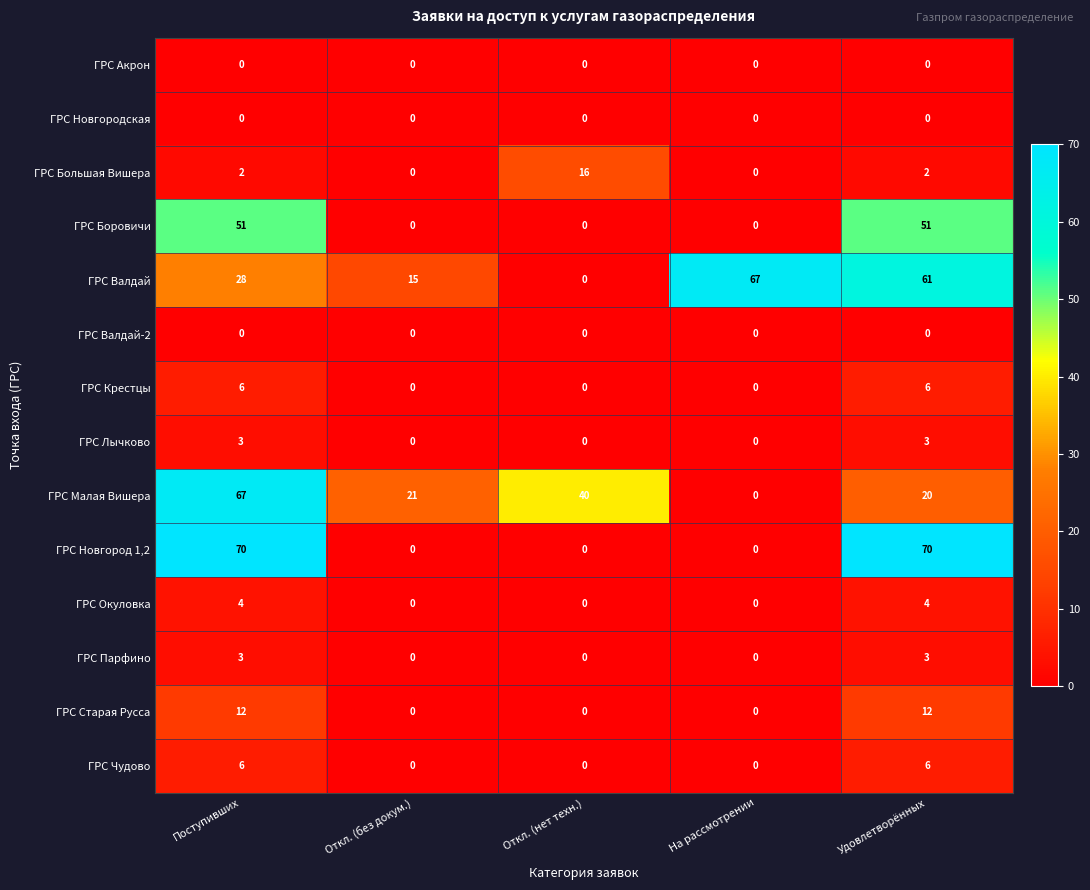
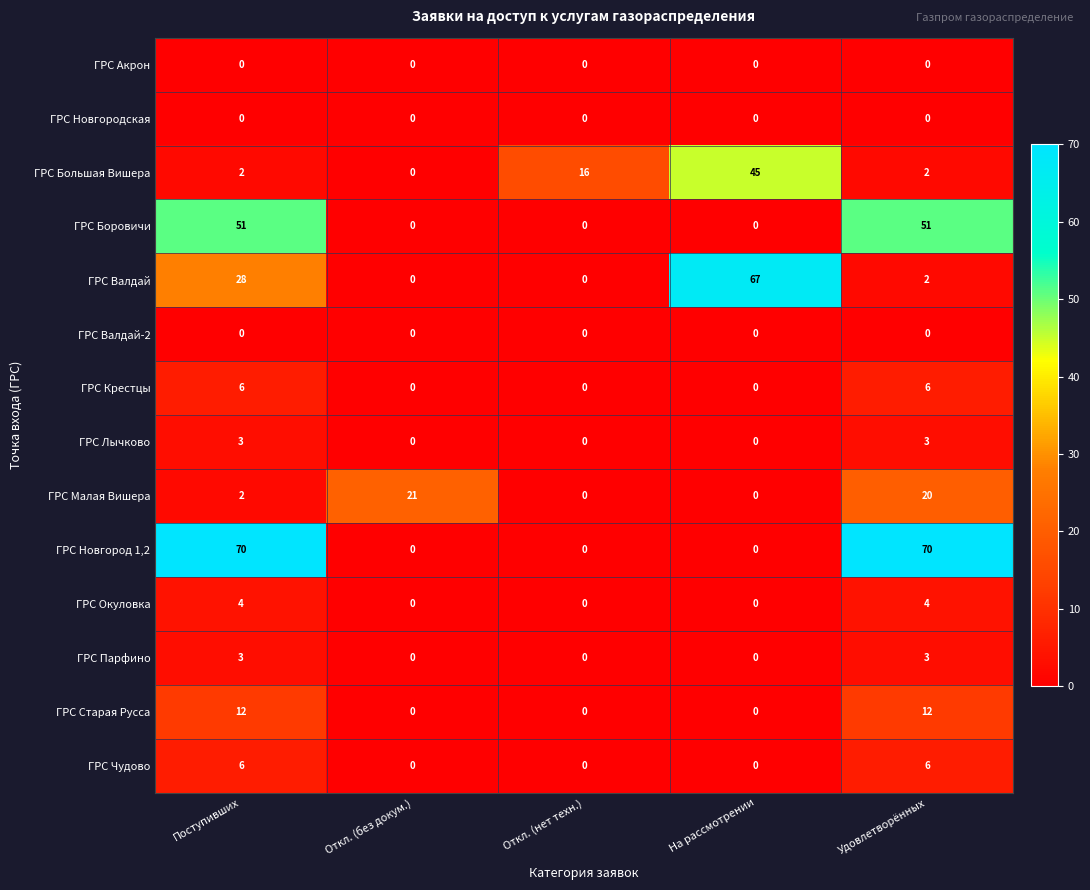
  {
    "ГРС Акрон": {
      "Поступивших": 0,
      "Откл. (без докум.)": 0,
      "Откл. (нет техн.)": 0,
      "На рассмотрении": 0,
      "Удовлетворённых": 0
    },
    "ГРС Новгородская": {
      "Поступивших": 0,
      "Откл. (без докум.)": 0,
      "Откл. (нет техн.)": 0,
      "На рассмотрении": 0,
      "Удовлетворённых": 0
    },
    "ГРС Большая Вишера": {
      "Поступивших": 2,
      "Откл. (без докум.)": 0,
      "Откл. (нет техн.)": 16,
-     "На рассмотрении": 0,
+     "На рассмотрении": 45,
      "Удовлетворённых": 2
    },
    "ГРС Боровичи": {
      "Поступивших": 51,
      "Откл. (без докум.)": 0,
      "Откл. (нет техн.)": 0,
      "На рассмотрении": 0,
      "Удовлетворённых": 51
    },
    "ГРС Валдай": {
      "Поступивших": 28,
-     "Откл. (без докум.)": 15,
+     "Откл. (без докум.)": 0,
      "Откл. (нет техн.)": 0,
      "На рассмотрении": 67,
-     "Удовлетворённых": 61
+     "Удовлетворённых": 2
    },
    "ГРС Валдай-2": {
      "Поступивших": 0,
      "Откл. (без докум.)": 0,
      "Откл. (нет техн.)": 0,
      "На рассмотрении": 0,
      "Удовлетворённых": 0
    },
    "ГРС Крестцы": {
      "Поступивших": 6,
      "Откл. (без докум.)": 0,
      "Откл. (нет техн.)": 0,
      "На рассмотрении": 0,
      "Удовлетворённых": 6
    },
    "ГРС Лычково": {
      "Поступивших": 3,
      "Откл. (без докум.)": 0,
      "Откл. (нет техн.)": 0,
      "На рассмотрении": 0,
      "Удовлетворённых": 3
    },
    "ГРС Малая Вишера": {
-     "Поступивших": 67,
+     "Поступивших": 2,
      "Откл. (без докум.)": 21,
-     "Откл. (нет техн.)": 40,
+     "Откл. (нет техн.)": 0,
      "На рассмотрении": 0,
      "Удовлетворённых": 20
    },
    "ГРС Новгород 1,2": {
      "Поступивших": 70,
      "Откл. (без докум.)": 0,
      "Откл. (нет техн.)": 0,
      "На рассмотрении": 0,
      "Удовлетворённых": 70
    },
    "ГРС Окуловка": {
      "Поступивших": 4,
      "Откл. (без докум.)": 0,
      "Откл. (нет техн.)": 0,
      "На рассмотрении": 0,
      "Удовлетворённых": 4
    },
    "ГРС Парфино": {
      "Поступивших": 3,
      "Откл. (без докум.)": 0,
      "Откл. (нет техн.)": 0,
      "На рассмотрении": 0,
      "Удовлетворённых": 3
    },
    "ГРС Старая Русса": {
      "Поступивших": 12,
      "Откл. (без докум.)": 0,
      "Откл. (нет техн.)": 0,
      "На рассмотрении": 0,
      "Удовлетворённых": 12
    },
    "ГРС Чудово": {
      "Поступивших": 6,
      "Откл. (без докум.)": 0,
      "Откл. (нет техн.)": 0,
      "На рассмотрении": 0,
      "Удовлетворённых": 6
    }
  }
